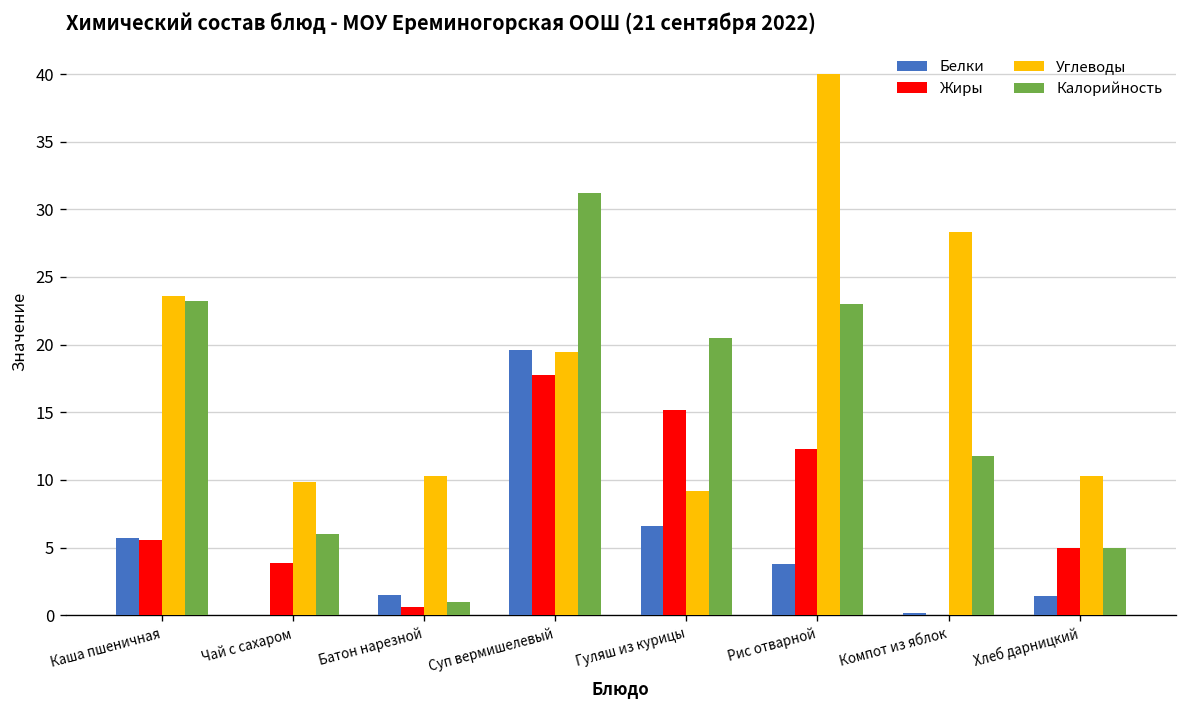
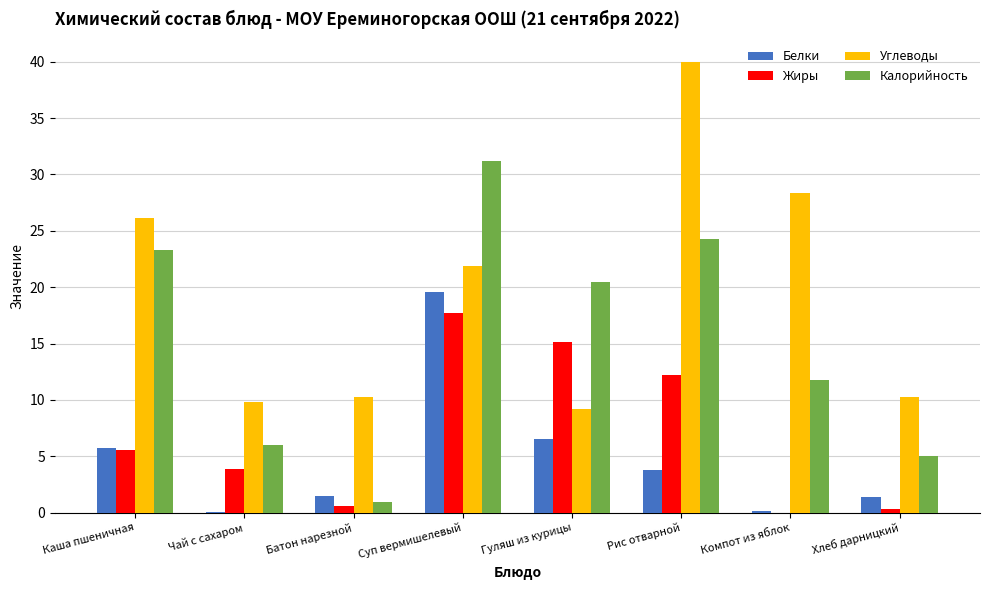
  {
    "Белки": {
      "Каша пшеничная": 5.7,
      "Батон нарезной": 1.5,
      "Суп вермишелевый": 19.6,
      "Гуляш из курицы": 6.6,
      "Рис отварной": 3.8,
      "Хлеб дарницкий": 1.4
    },
    "Жиры": {
      "Каша пшеничная": 5.6,
      "Чай с сахаром": 3.9,
      "Батон нарезной": 0.6,
      "Суп вермишелевый": 17.7,
      "Гуляш из курицы": 15.2,
      "Рис отварной": 12.3,
      "Компот из яблок": 0.0,
-     "Хлеб дарницкий": 5.0
+     "Хлеб дарницкий": 0.3
    },
    "Углеводы": {
-     "Каша пшеничная": 23.6,
+     "Каша пшеничная": 26.2,
      "Чай с сахаром": 9.8,
      "Батон нарезной": 10.3,
-     "Суп вермишелевый": 19.4,
+     "Суп вермишелевый": 21.9,
      "Гуляш из курицы": 9.2,
      "Рис отварной": 40.0,
      "Компот из яблок": 28.4,
      "Хлеб дарницкий": 10.3
    },
    "Калорийность": {
      "Каша пшеничная": 23.3,
      "Чай с сахаром": 6.0,
      "Батон нарезной": 1.0,
      "Суп вермишелевый": 31.2,
      "Гуляш из курицы": 20.5,
-     "Рис отварной": 23.0,
+     "Рис отварной": 24.2,
      "Компот из яблок": 11.7,
      "Хлеб дарницкий": 5.0
    }
  }
